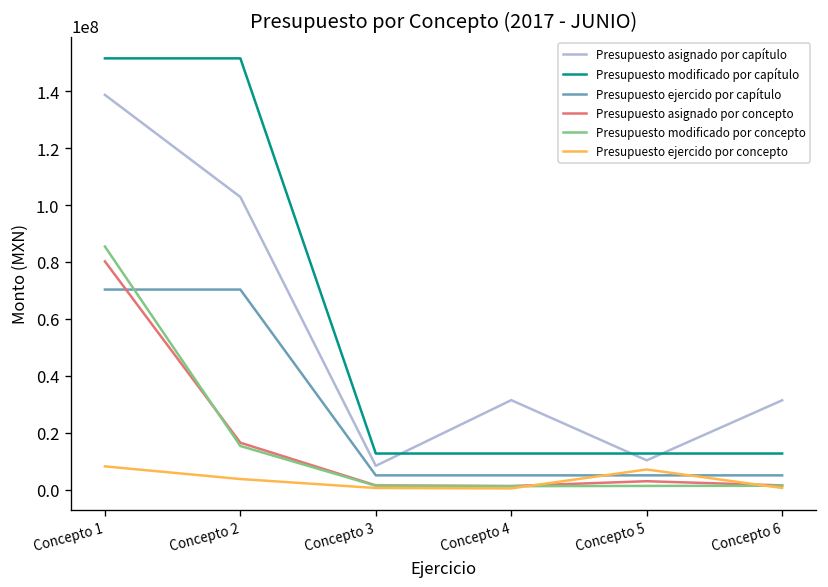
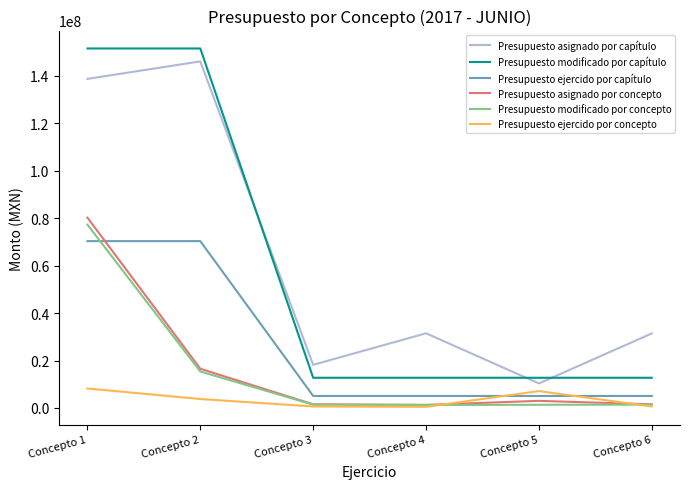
  {
    "Presupuesto asignado por capítulo": {
      "Concepto 1": 139000000,
-     "Concepto 2": 103000000,
-     "Concepto 3": 8000000,
+     "Concepto 2": 146000000,
+     "Concepto 3": 18000000,
      "Concepto 4": 31000000,
      "Concepto 5": 10000000,
      "Concepto 6": 31000000
    },
    "Presupuesto modificado por capítulo": {
      "Concepto 1": 152000000,
      "Concepto 2": 152000000,
      "Concepto 3": 13000000,
      "Concepto 4": 13000000,
      "Concepto 5": 13000000,
      "Concepto 6": 13000000
    },
    "Presupuesto ejercido por capítulo": {
      "Concepto 1": 70000000,
      "Concepto 2": 70000000,
      "Concepto 3": 5000000,
      "Concepto 4": 5000000,
      "Concepto 5": 5000000,
      "Concepto 6": 5000000
    },
    "Presupuesto asignado por concepto": {
      "Concepto 1": 80000000,
      "Concepto 2": 17000000,
      "Concepto 5": 3000000
    },
    "Presupuesto modificado por concepto": {
-     "Concepto 1": 85000000,
+     "Concepto 1": 77000000,
      "Concepto 2": 15000000,
      "Concepto 5": 1000000
    },
    "Presupuesto ejercido por concepto": {
      "Concepto 1": 8000000,
      "Concepto 2": 4000000,
      "Concepto 5": 7000000
    }
  }
